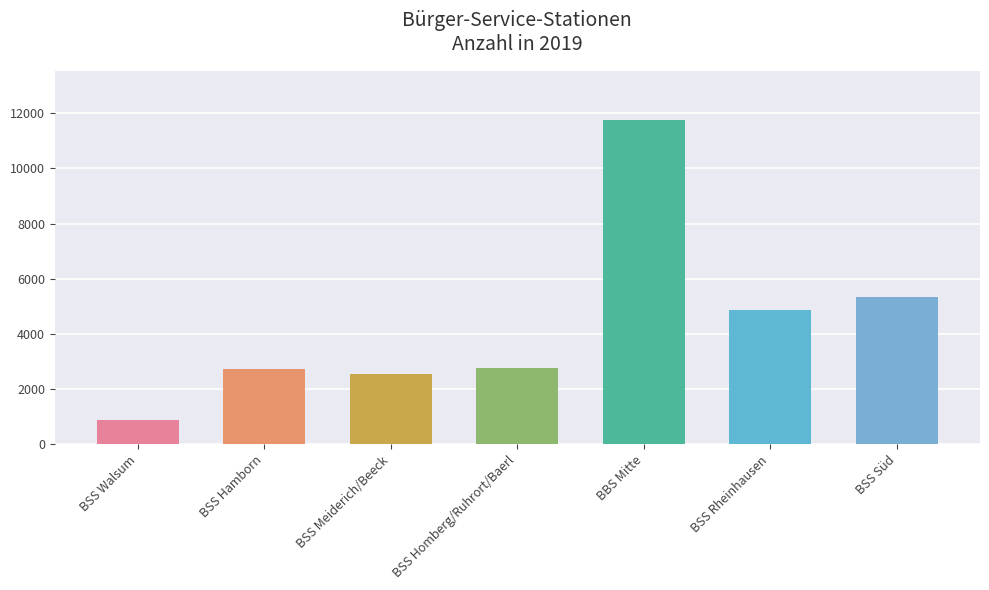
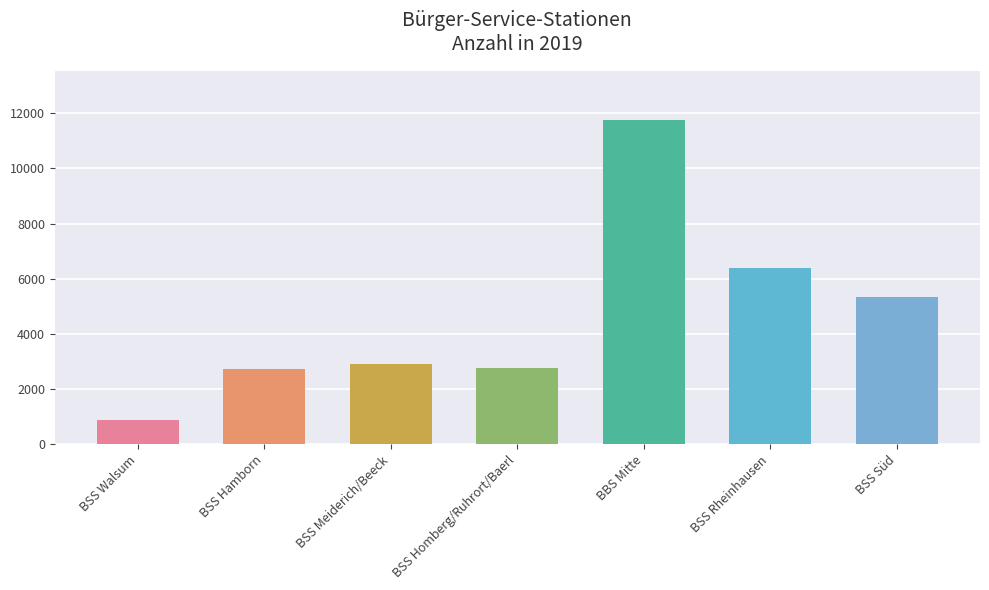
  {
    "BSS Walsum": 900,
    "BSS Hamborn": 2700,
-   "BSS Meiderich/Beeck": 2600,
+   "BSS Meiderich/Beeck": 2900,
    "BSS Homberg/Ruhrort/Baerl": 2800,
    "BBS Mitte": 11800,
-   "BSS Rheinhausen": 4900,
+   "BSS Rheinhausen": 6400,
    "BSS Süd": 5400
  }
